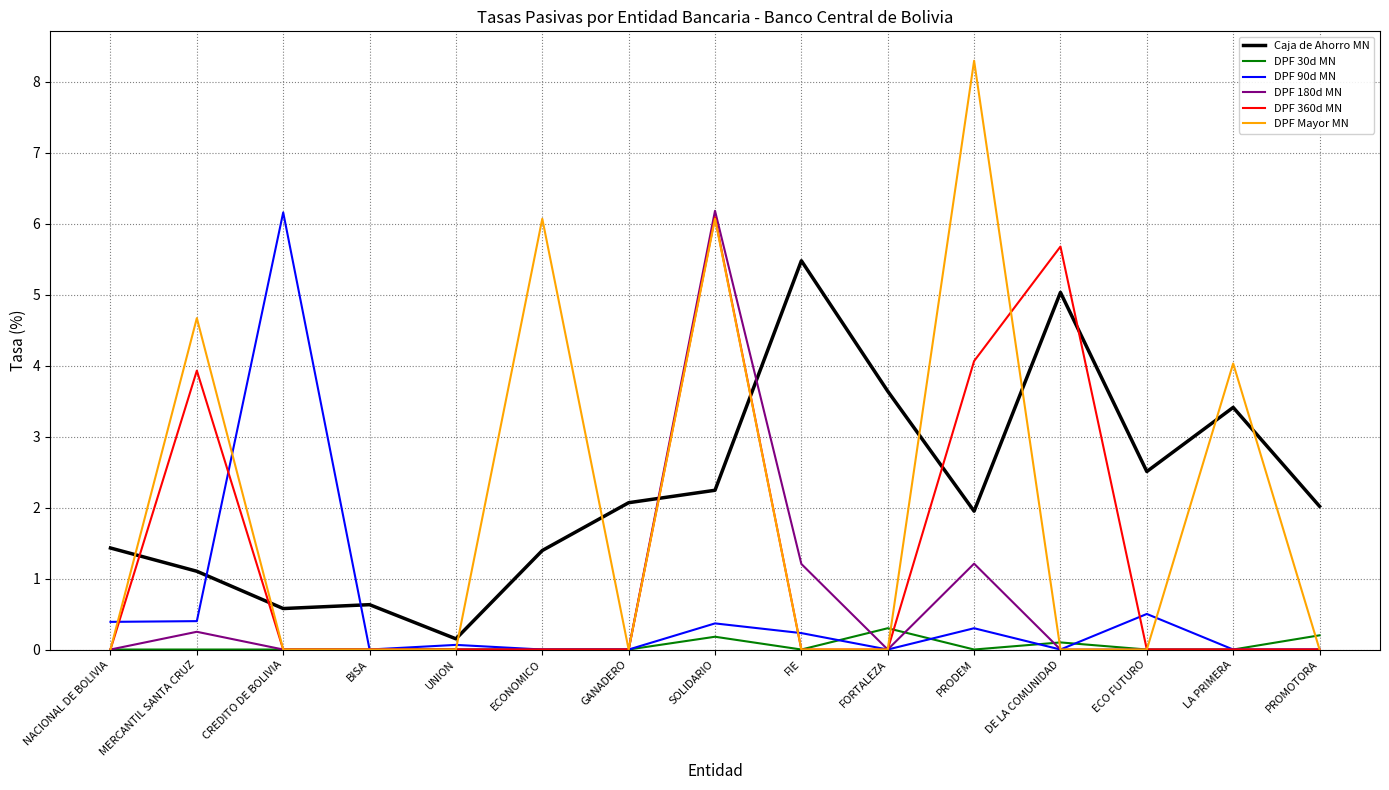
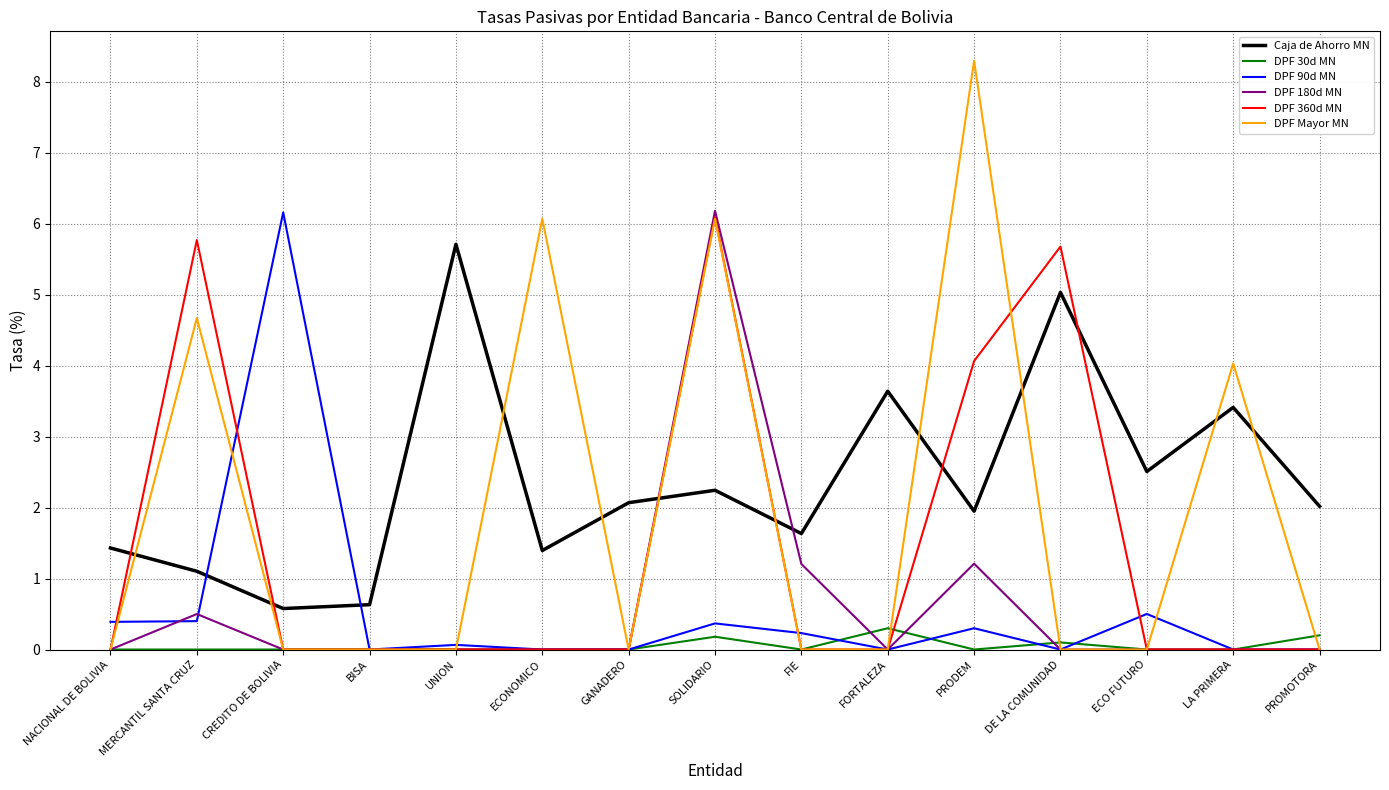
  {
    "Caja de Ahorro MN": {
      "NACIONAL DE BOLIVIA": 1.4,
      "MERCANTIL SANTA CRUZ": 1.1,
      "CREDITO DE BOLIVIA": 0.6,
      "BISA": 0.6,
-     "UNION": 0.2,
+     "UNION": 5.7,
      "ECONOMICO": 1.4,
      "GANADERO": 2.1,
      "SOLIDARIO": 2.2,
-     "FIE": 5.5,
+     "FIE": 1.6,
      "FORTALEZA": 3.6,
      "PRODEM": 1.9,
      "DE LA COMUNIDAD": 5.0,
      "ECO FUTURO": 2.5,
      "LA PRIMERA": 3.4,
      "PROMOTORA": 2.0
    },
    "DPF 30d MN": {
      "MERCANTIL SANTA CRUZ": 0.0,
      "SOLIDARIO": 0.2,
      "FORTALEZA": 0.3,
      "PRODEM": 0.0,
      "DE LA COMUNIDAD": 0.1,
      "PROMOTORA": 0.2
    },
    "DPF 90d MN": {
      "NACIONAL DE BOLIVIA": 0.4,
      "MERCANTIL SANTA CRUZ": 0.4,
      "CREDITO DE BOLIVIA": 6.2,
      "UNION": 0.1,
      "SOLIDARIO": 0.4,
      "FIE": 0.2,
      "PRODEM": 0.3,
      "ECO FUTURO": 0.5
    },
    "DPF 180d MN": {
-     "MERCANTIL SANTA CRUZ": 0.3,
+     "MERCANTIL SANTA CRUZ": 0.5,
      "SOLIDARIO": 6.2,
      "FIE": 1.2,
      "PRODEM": 1.2
    },
    "DPF 360d MN": {
-     "MERCANTIL SANTA CRUZ": 3.9,
+     "MERCANTIL SANTA CRUZ": 5.8,
      "PRODEM": 4.1,
      "DE LA COMUNIDAD": 5.7
    },
    "DPF Mayor MN": {
      "MERCANTIL SANTA CRUZ": 4.7,
      "ECONOMICO": 6.1,
      "PRODEM": 8.3,
      "LA PRIMERA": 4.0
    }
  }
